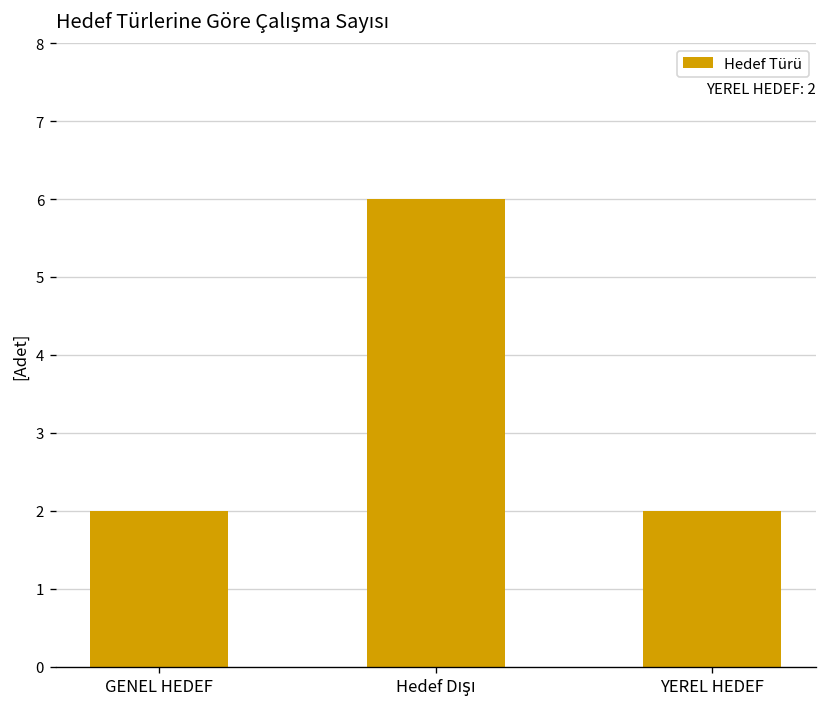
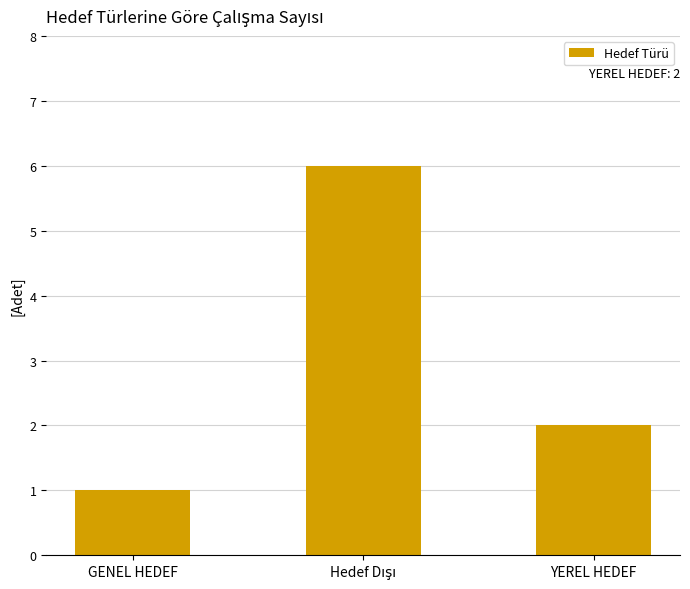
  {
-   "GENEL HEDEF": 2,
+   "GENEL HEDEF": 1,
    "Hedef Dışı": 6,
    "YEREL HEDEF": 2
  }
